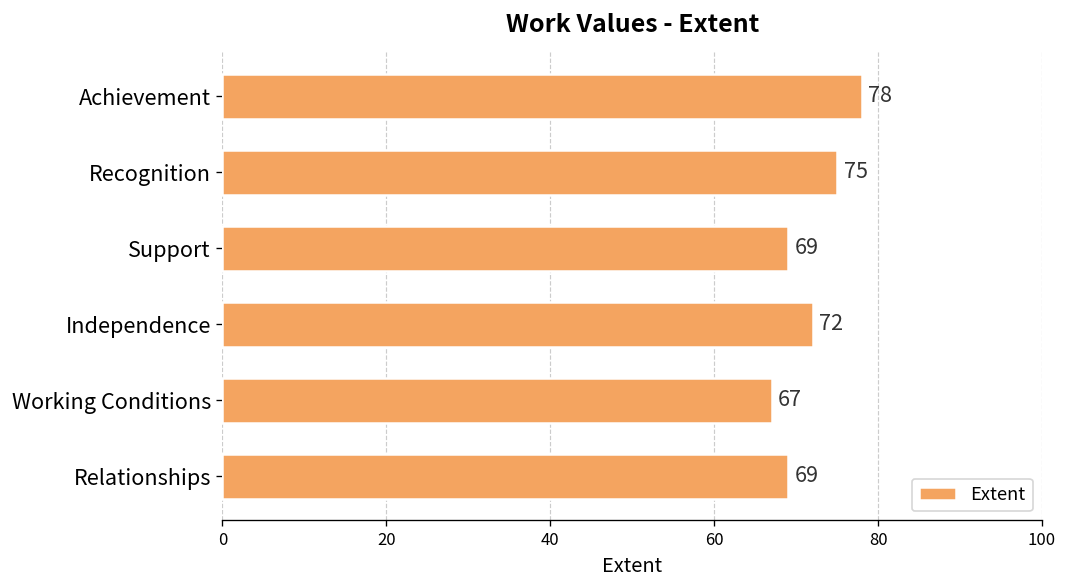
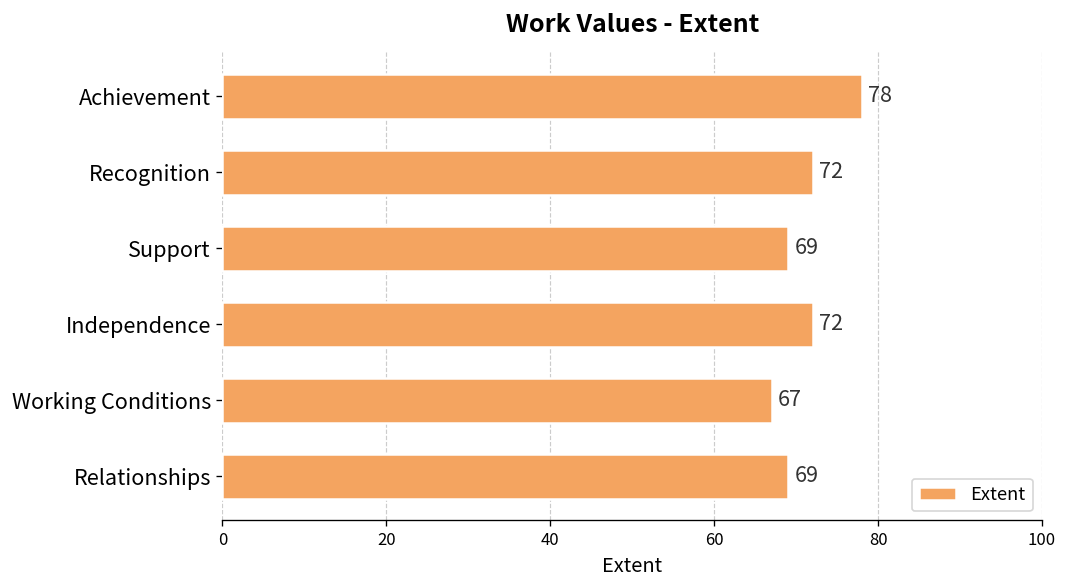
  {
    "Achievement": 78,
-   "Recognition": 75,
+   "Recognition": 72,
    "Support": 69,
    "Independence": 72,
    "Working Conditions": 67,
    "Relationships": 69
  }
